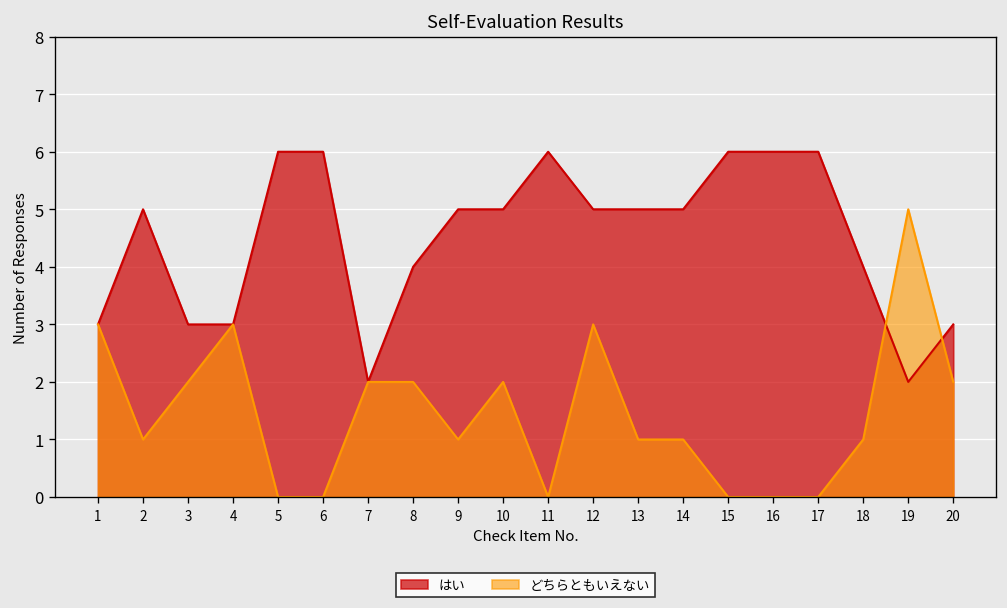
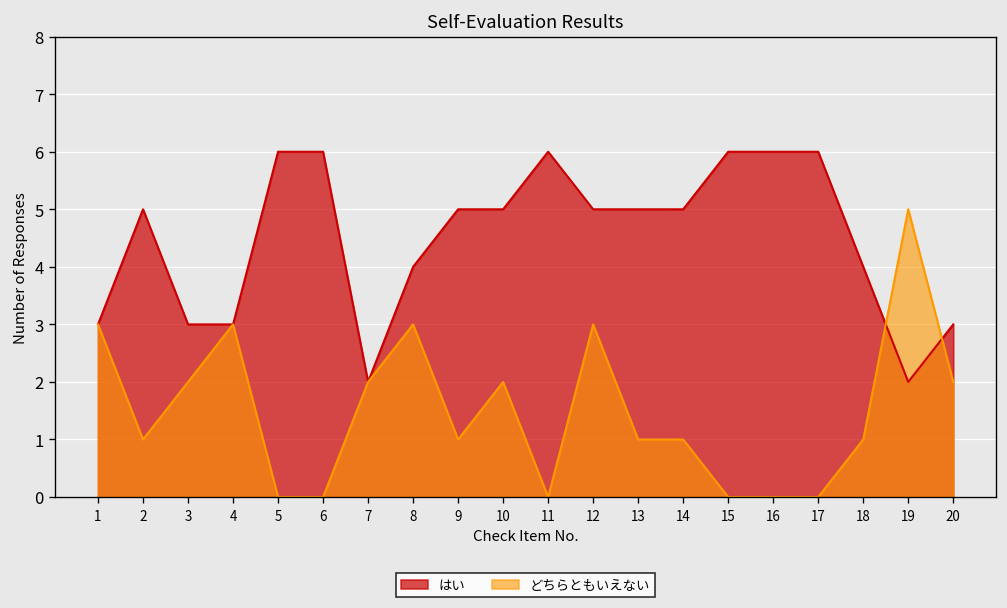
  {
    "はい": {
      "2": 5,
      "3": 3,
      "5": 6,
      "6": 6,
      "8": 4,
      "9": 5,
      "10": 5,
      "11": 6,
      "12": 5,
      "13": 5,
      "14": 5,
      "15": 6,
      "16": 6,
      "17": 6,
      "18": 4,
      "19": 2,
      "20": 3
    },
    "どちらともいえない": {
      "2": 1,
      "3": 2,
      "5": 0,
      "6": 0,
-     "8": 2,
+     "8": 3,
      "9": 1,
      "10": 2,
      "11": 0,
      "12": 3,
      "13": 1,
      "14": 1,
      "15": 0,
      "16": 0,
      "17": 0,
      "18": 1,
      "19": 5,
      "20": 2
    }
  }
